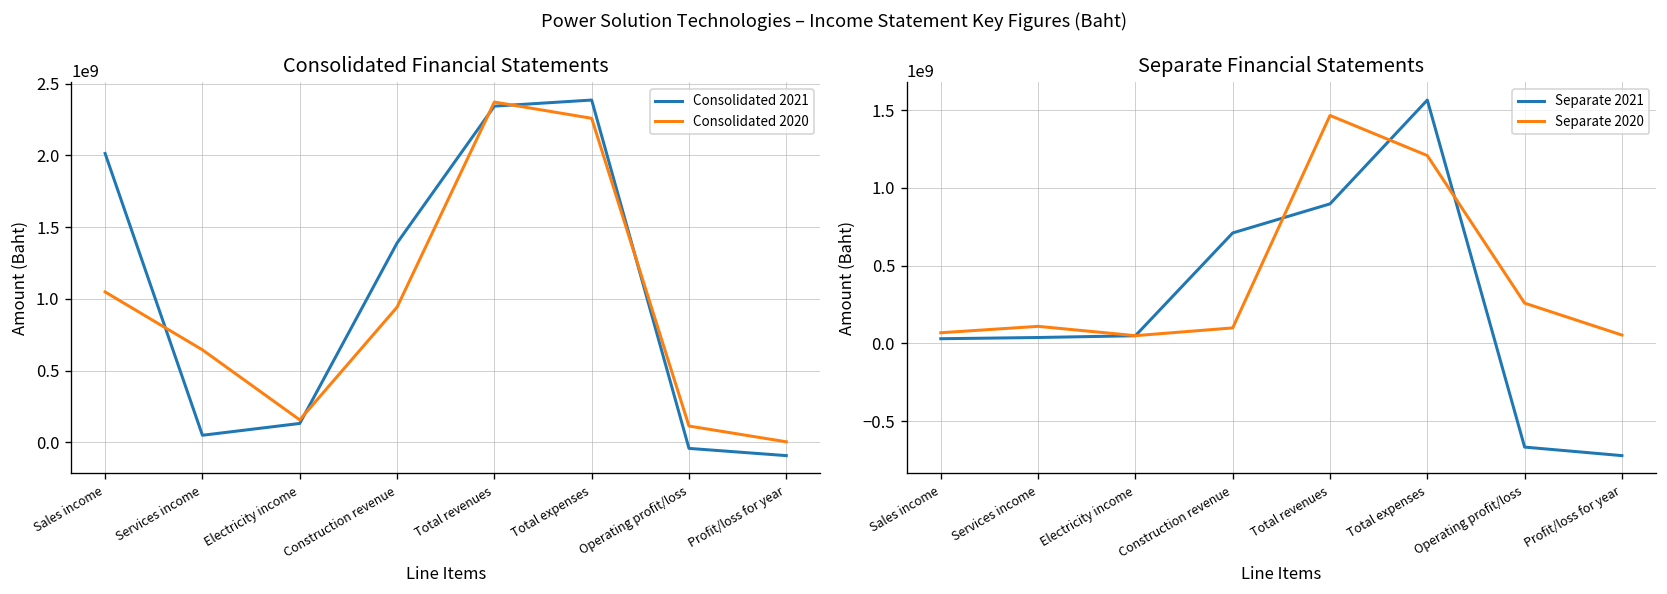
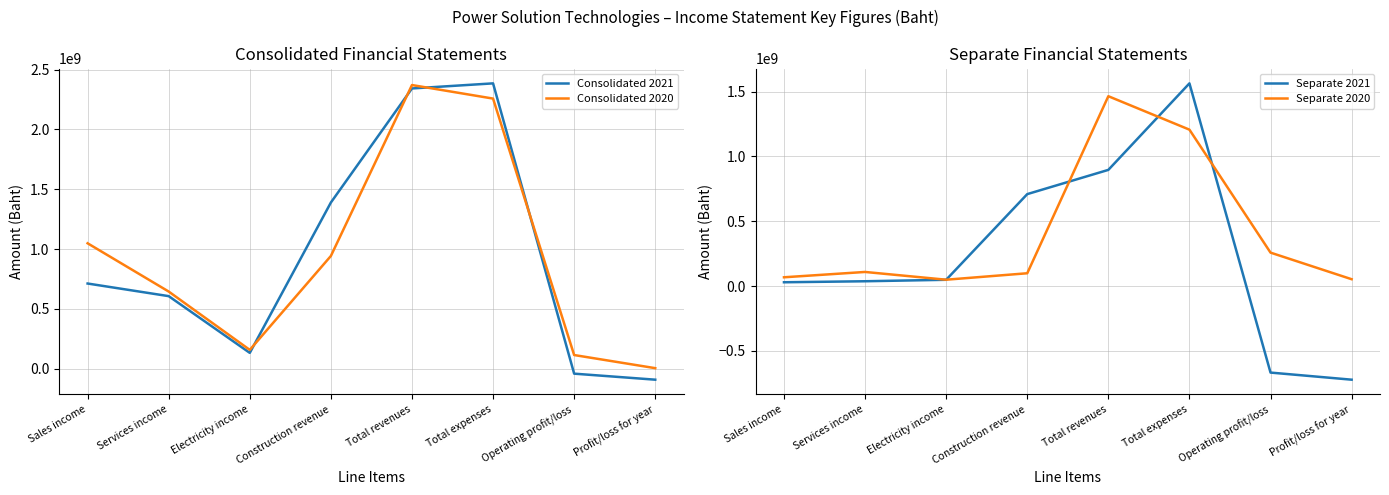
  {
    "Consolidated Financial Statements": {
      "Consolidated 2021": {
-       "Sales income": 2010000000,
-       "Services income": 50000000,
+       "Sales income": 710000000,
+       "Services income": 610000000,
        "Electricity income": 130000000,
        "Construction revenue": 1390000000,
        "Total revenues": 2340000000,
        "Total expenses": 2390000000,
        "Operating profit/loss": -40000000,
        "Profit/loss for year": -90000000
      },
      "Consolidated 2020": {
        "Sales income": 1050000000,
        "Services income": 640000000,
        "Electricity income": 160000000,
        "Construction revenue": 940000000,
        "Total revenues": 2370000000,
        "Total expenses": 2260000000,
        "Operating profit/loss": 110000000,
        "Profit/loss for year": 0
      }
    },
    "Separate Financial Statements": {
      "Separate 2021": {
        "Sales income": 30000000,
        "Services income": 40000000,
        "Construction revenue": 710000000,
        "Total revenues": 900000000,
        "Total expenses": 1560000000,
        "Operating profit/loss": -670000000,
        "Profit/loss for year": -720000000
      },
      "Separate 2020": {
        "Sales income": 70000000,
        "Services income": 110000000,
        "Construction revenue": 100000000,
        "Total revenues": 1470000000,
        "Total expenses": 1210000000,
        "Operating profit/loss": 260000000,
        "Profit/loss for year": 50000000
      }
    }
  }
